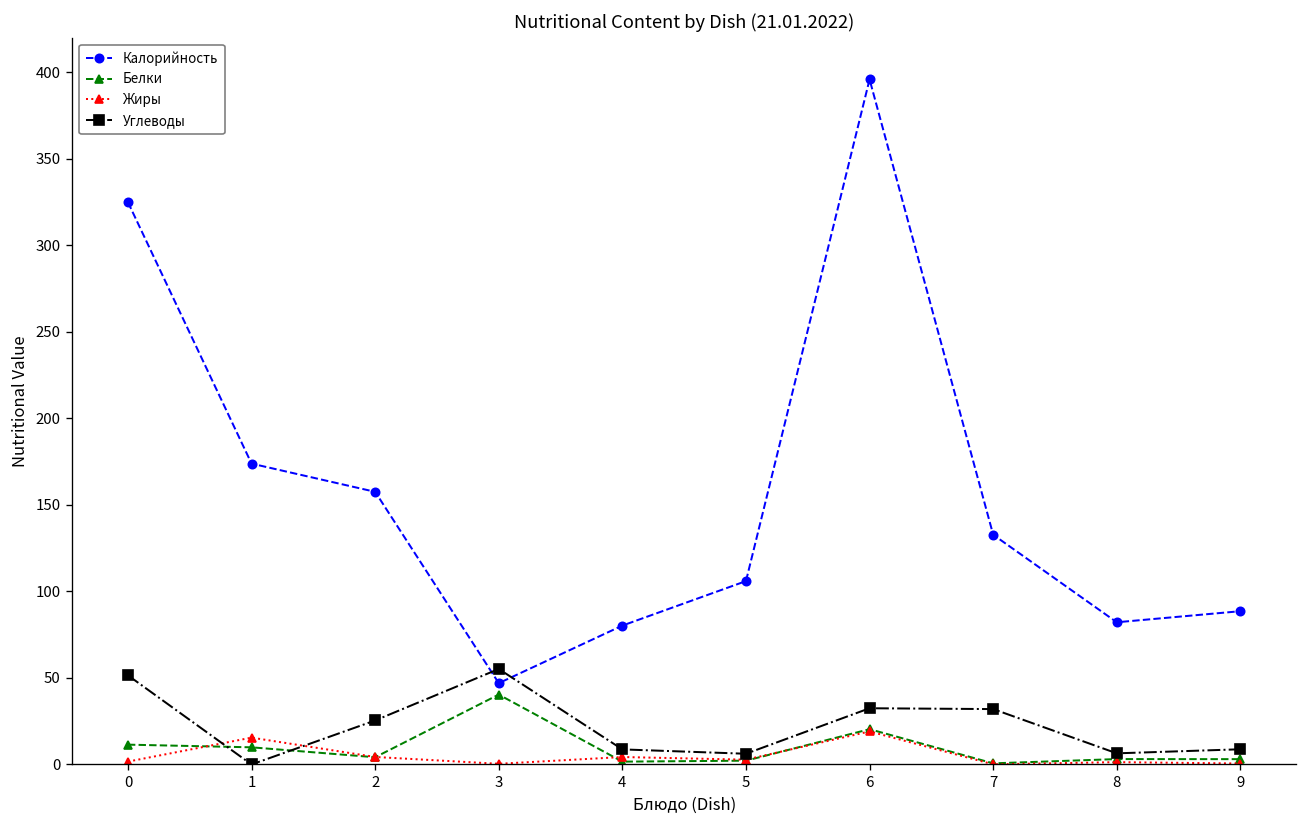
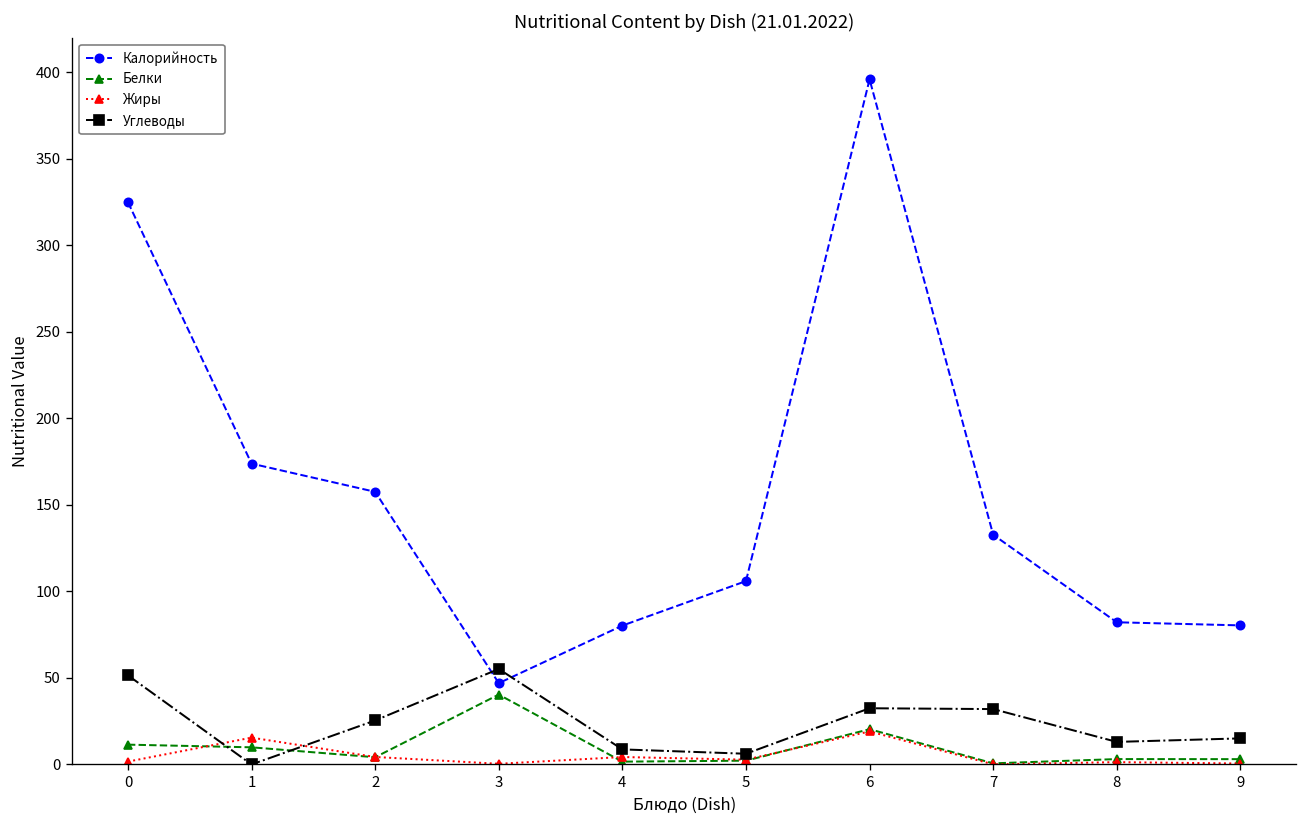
  {
    "Калорийность": {
      "0": 325,
      "1": 174,
      "2": 158,
      "3": 47,
      "4": 80,
      "5": 106,
      "6": 396,
      "7": 133,
      "8": 82,
-     "9": 89
+     "9": 80
    },
    "Белки": {
      "0": 11,
      "1": 10,
      "3": 40,
      "4": 2,
      "9": 3
    },
    "Жиры": {
      "0": 2,
      "1": 16,
      "3": 0,
      "4": 4,
      "9": 1
    },
    "Углеводы": {
      "0": 52,
      "1": 0,
      "2": 25,
      "3": 55,
      "4": 9,
      "5": 6,
      "6": 33,
      "7": 32,
-     "8": 6,
-     "9": 9
+     "8": 13,
+     "9": 15
    }
  }
